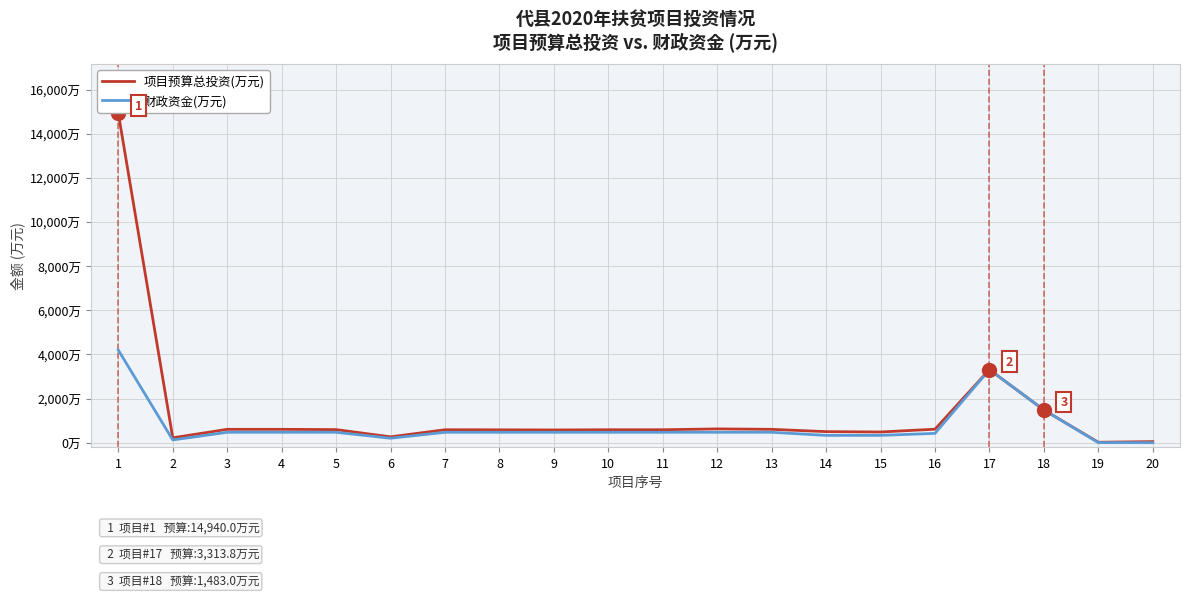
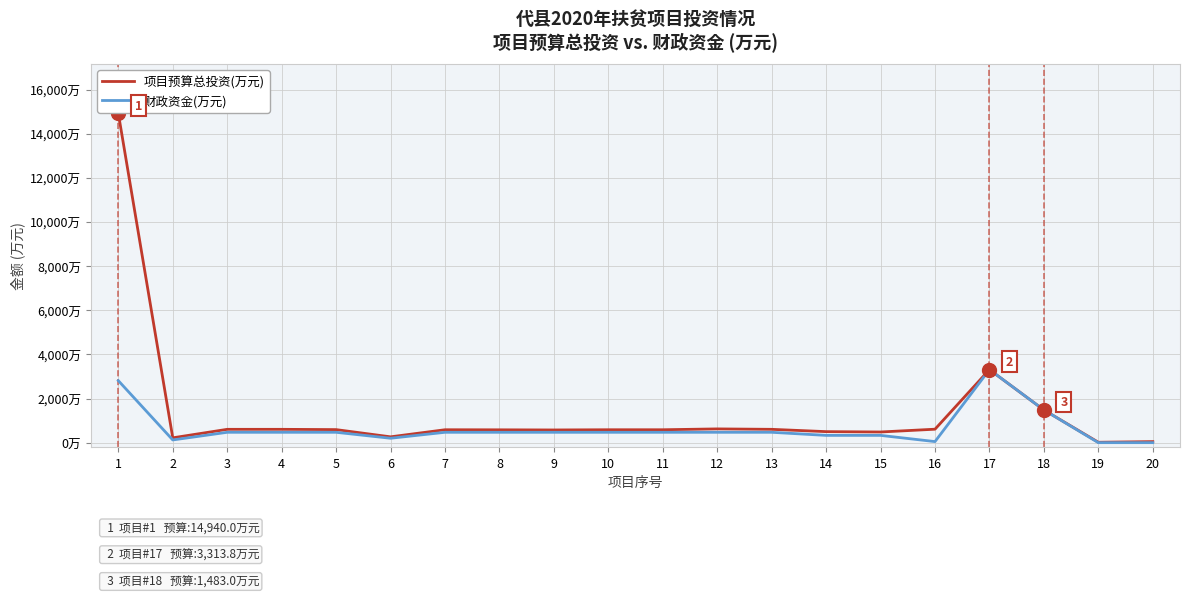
  {
    "财政资金(万元)": {
-     "1": "4,200万",
+     "1": "2,800万",
      "3": "500万",
      "4": "500万",
      "5": "500万",
      "7": "500万",
      "10": "500万",
      "11": "500万",
      "12": "500万",
      "13": "500万",
      "14": "300万",
      "15": "300万",
-     "16": "400万"
+     "16": "0万"
    }
  }
